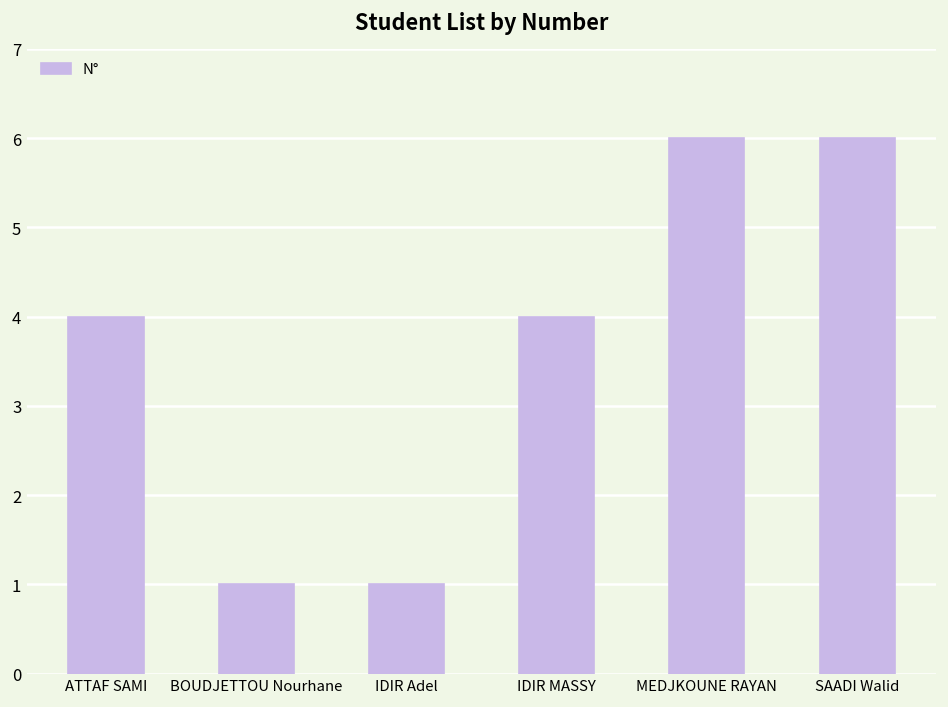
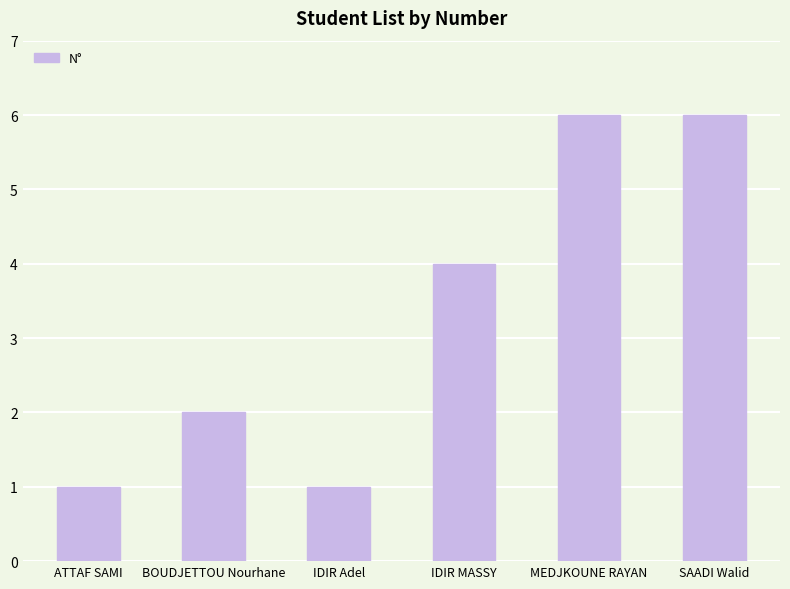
  {
-   "ATTAF SAMI": 4,
-   "BOUDJETTOU Nourhane": 1,
+   "ATTAF SAMI": 1,
+   "BOUDJETTOU Nourhane": 2,
    "IDIR Adel": 1,
    "IDIR MASSY": 4,
    "MEDJKOUNE RAYAN": 6,
    "SAADI Walid": 6
  }
